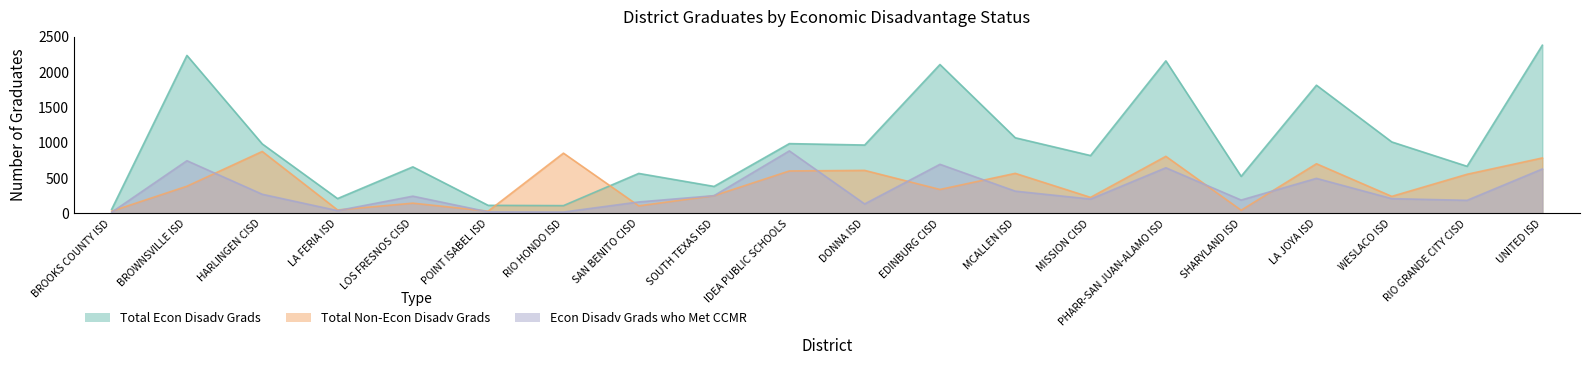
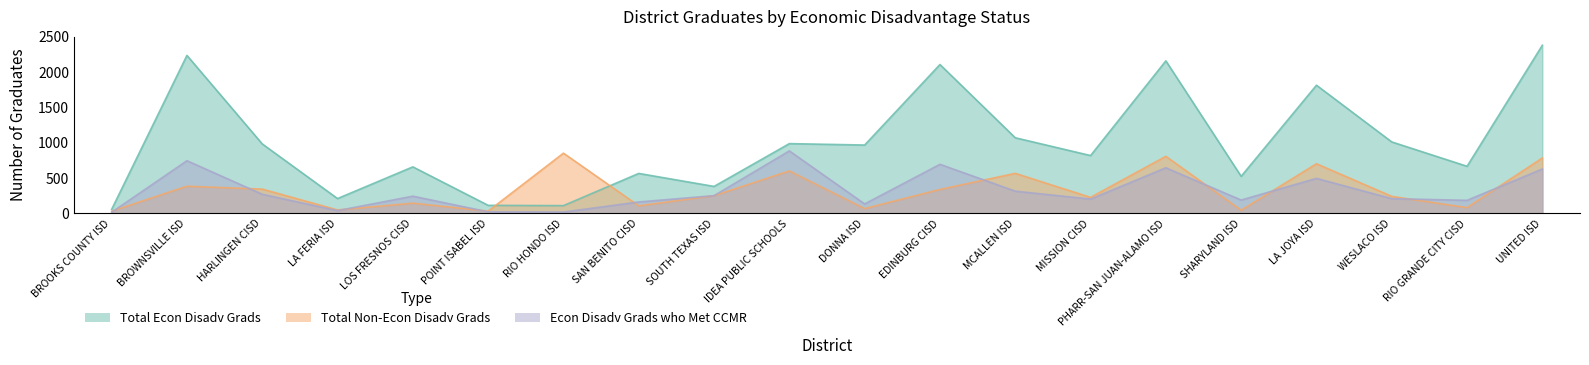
  {
    "Total Non-Econ Disadv Grads": {
      "BROWNSVILLE ISD": 400,
-     "HARLINGEN CISD": 900,
+     "HARLINGEN CISD": 300,
      "LOS FRESNOS CISD": 100,
      "RIO HONDO ISD": 900,
      "SAN BENITO CISD": 100,
      "IDEA PUBLIC SCHOOLS": 600,
-     "DONNA ISD": 600,
+     "DONNA ISD": 100,
      "EDINBURG CISD": 300,
      "MCALLEN ISD": 600,
      "PHARR-SAN JUAN-ALAMO ISD": 800,
      "SHARYLAND ISD": 0,
      "LA JOYA ISD": 700,
-     "RIO GRANDE CITY CISD": 600,
+     "RIO GRANDE CITY CISD": 100,
      "UNITED ISD": 800
    }
  }
